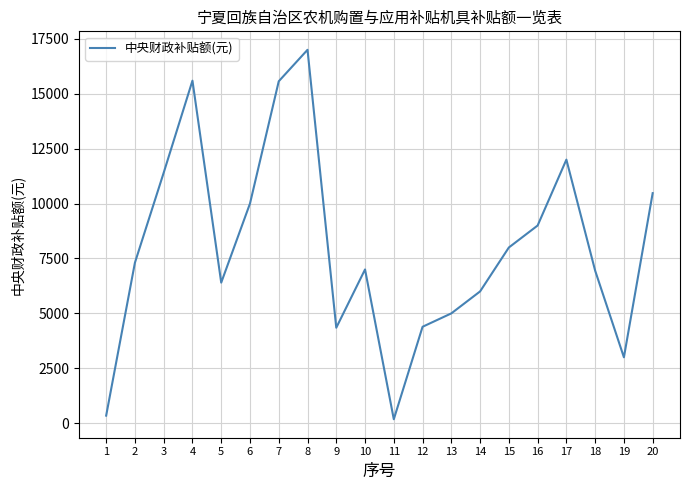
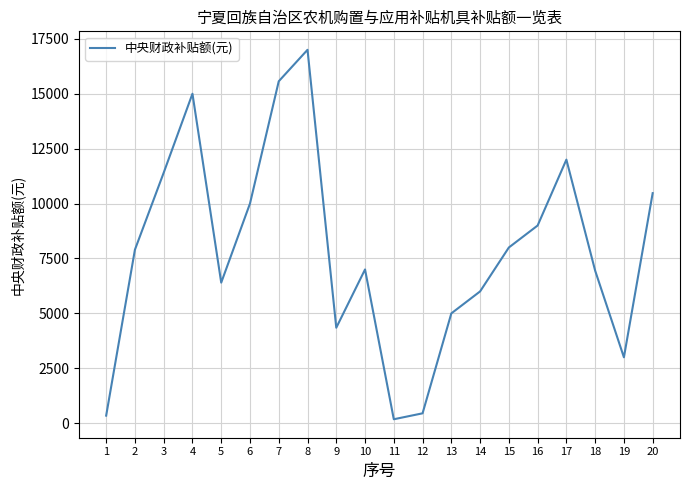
  {
    "1": 300,
-   "2": 7300,
+   "2": 7900,
    "3": 11400,
-   "4": 15600,
+   "4": 15000,
    "5": 6400,
    "6": 10000,
    "7": 15600,
    "8": 17000,
    "9": 4300,
    "10": 7000,
    "11": 200,
-   "12": 4400,
+   "12": 500,
    "13": 5000,
    "14": 6000,
    "15": 8000,
    "16": 9000,
    "17": 12000,
    "18": 6900,
    "19": 3000,
    "20": 10500
  }
